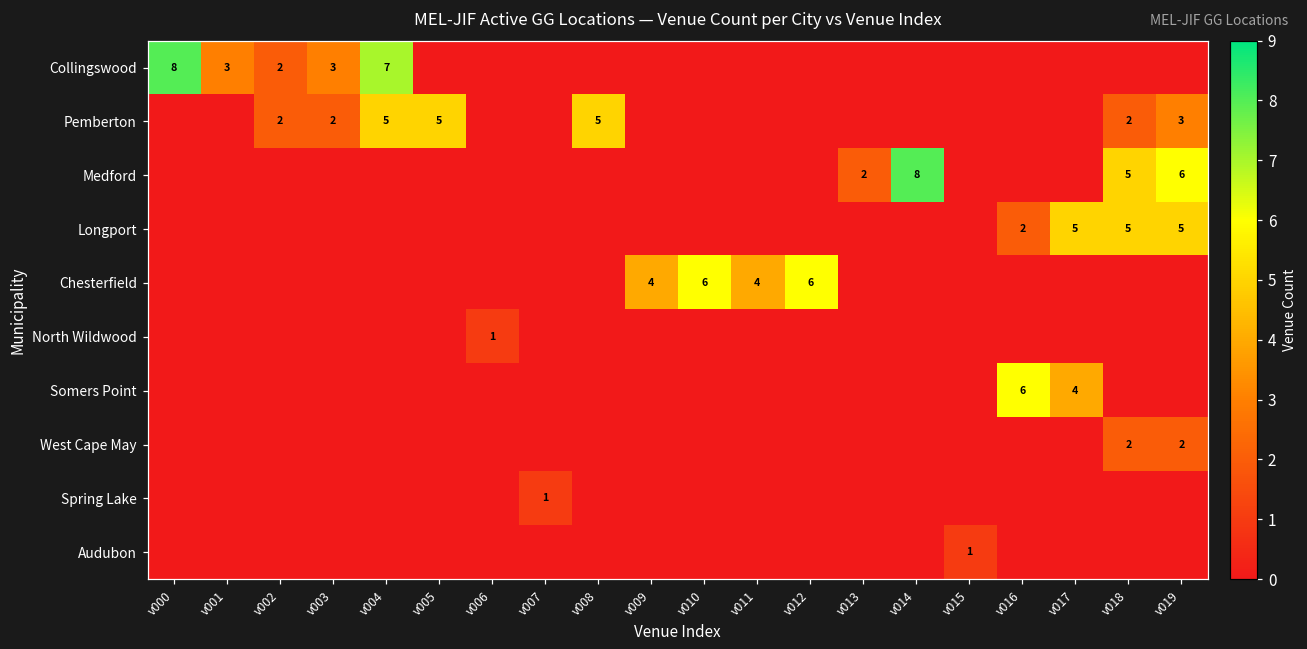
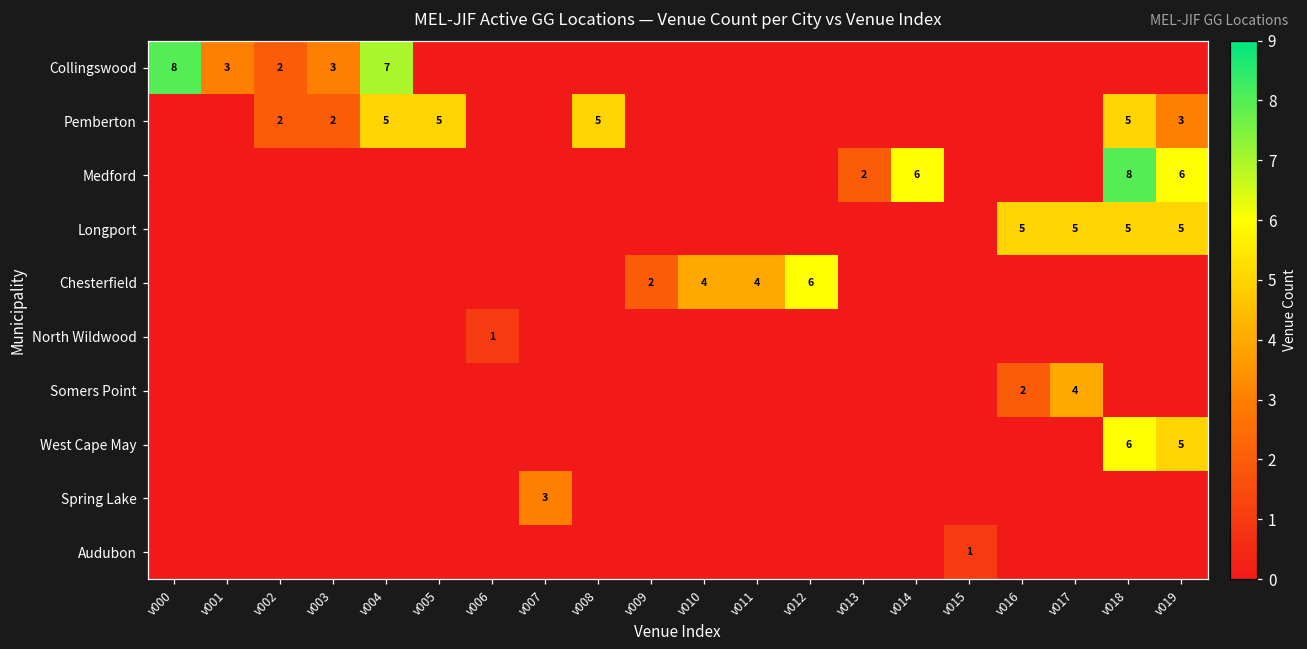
  {
    "Collingswood": {
      "v000": 8,
      "v001": 3,
      "v002": 2,
      "v003": 3,
      "v004": 7
    },
    "Pemberton": {
      "v002": 2,
      "v003": 2,
      "v004": 5,
      "v005": 5,
      "v008": 5,
-     "v018": 2,
+     "v018": 5,
      "v019": 3
    },
    "Medford": {
      "v013": 2,
-     "v014": 8,
-     "v018": 5,
+     "v014": 6,
+     "v018": 8,
      "v019": 6
    },
    "Longport": {
-     "v016": 2,
+     "v016": 5,
      "v017": 5,
      "v018": 5,
      "v019": 5
    },
    "Chesterfield": {
-     "v009": 4,
-     "v010": 6,
+     "v009": 2,
+     "v010": 4,
      "v011": 4,
      "v012": 6
    },
    "North Wildwood": {
      "v006": 1
    },
    "Somers Point": {
-     "v016": 6,
+     "v016": 2,
      "v017": 4
    },
    "West Cape May": {
-     "v018": 2,
-     "v019": 2
+     "v018": 6,
+     "v019": 5
    },
    "Spring Lake": {
-     "v007": 1
+     "v007": 3
    },
    "Audubon": {
      "v015": 1
    }
  }
